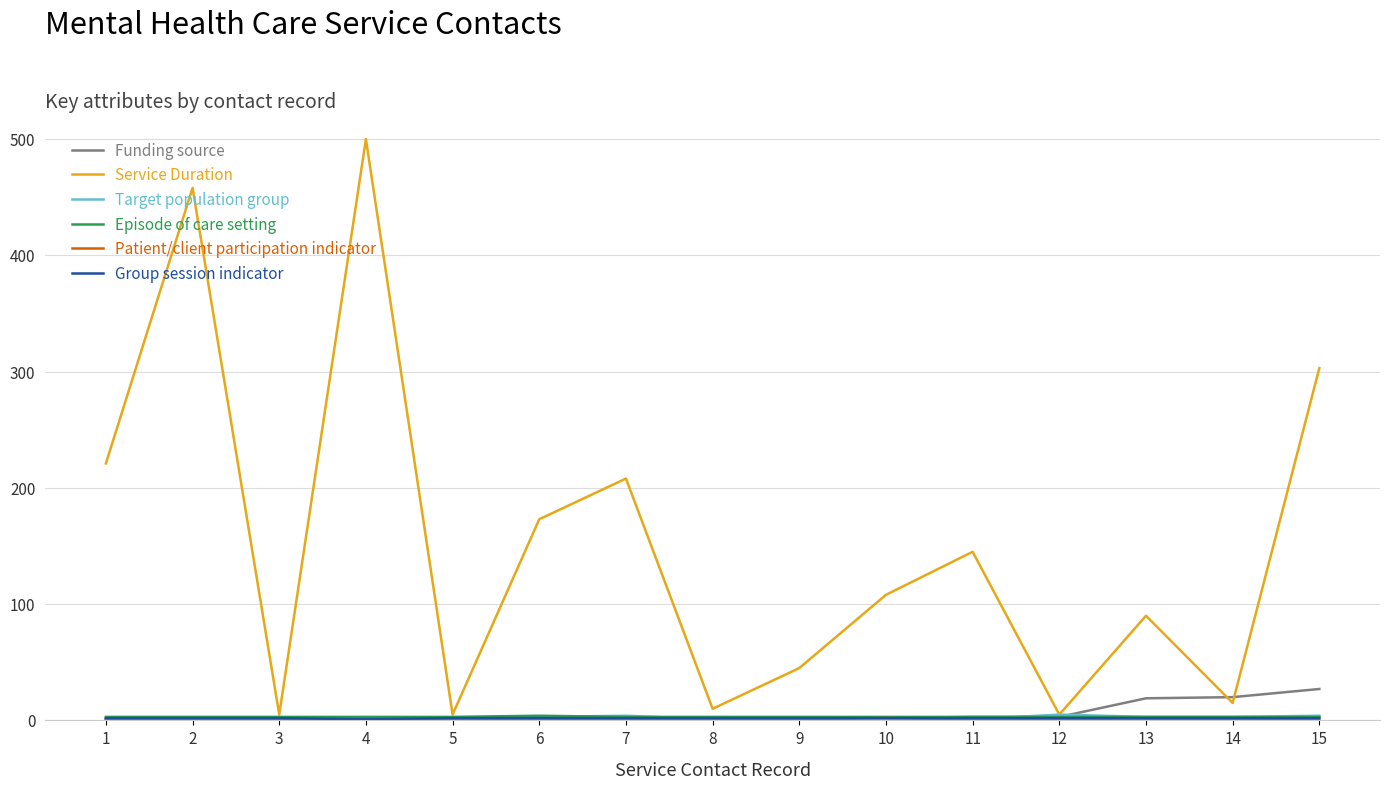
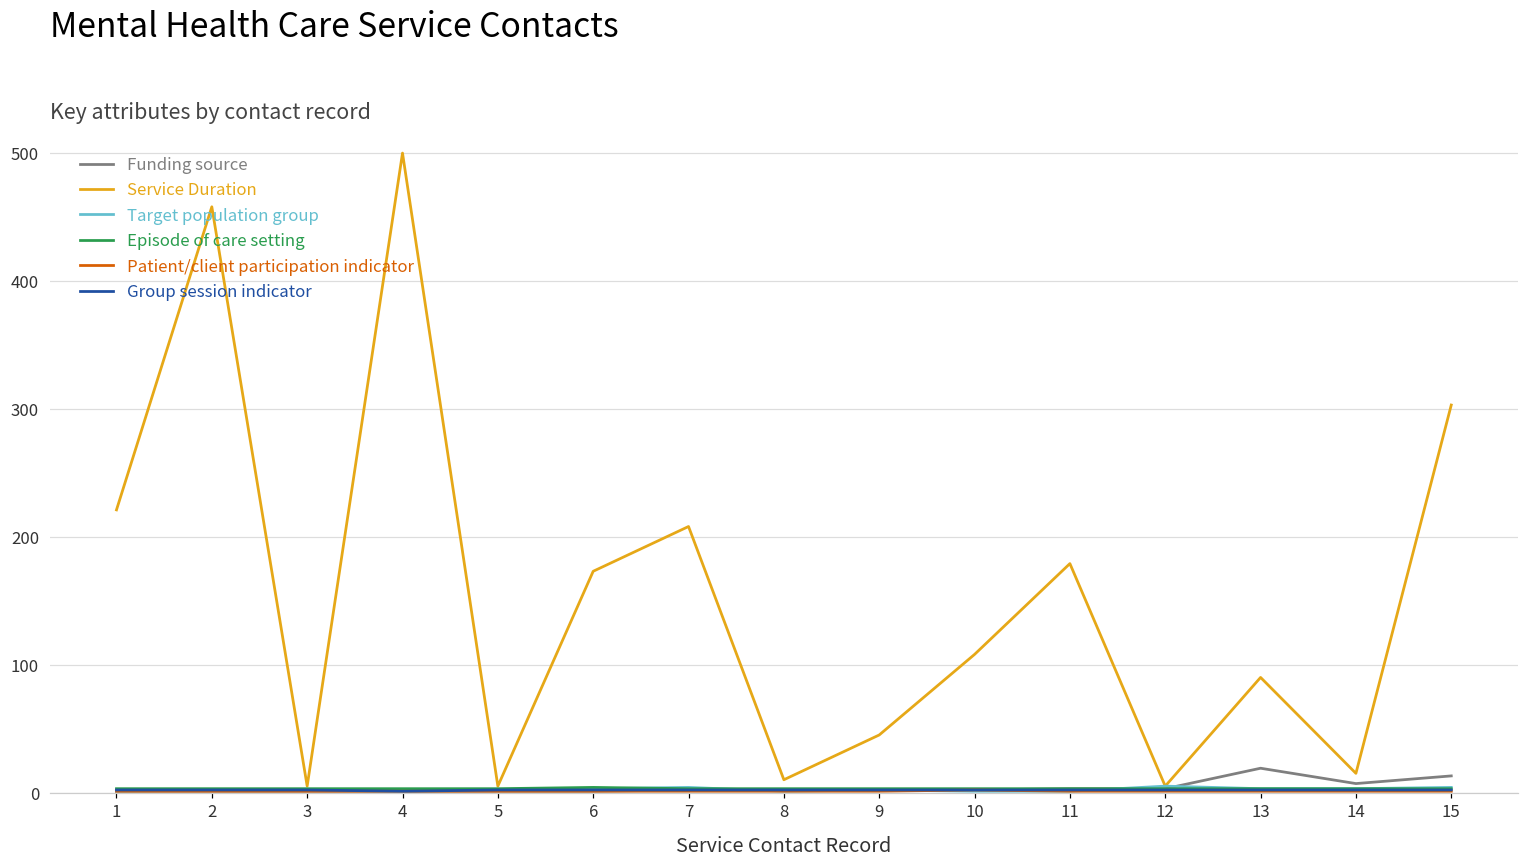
  {
    "Funding source": {
      "13": 19,
-     "14": 20,
-     "15": 27
+     "14": 7,
+     "15": 13
    },
    "Service Duration": {
      "1": 221,
      "2": 458,
      "4": 500,
      "6": 173,
      "7": 208,
      "8": 10,
      "9": 45,
      "10": 108,
-     "11": 145,
+     "11": 179,
      "13": 90,
      "14": 15,
      "15": 303
    }
  }
